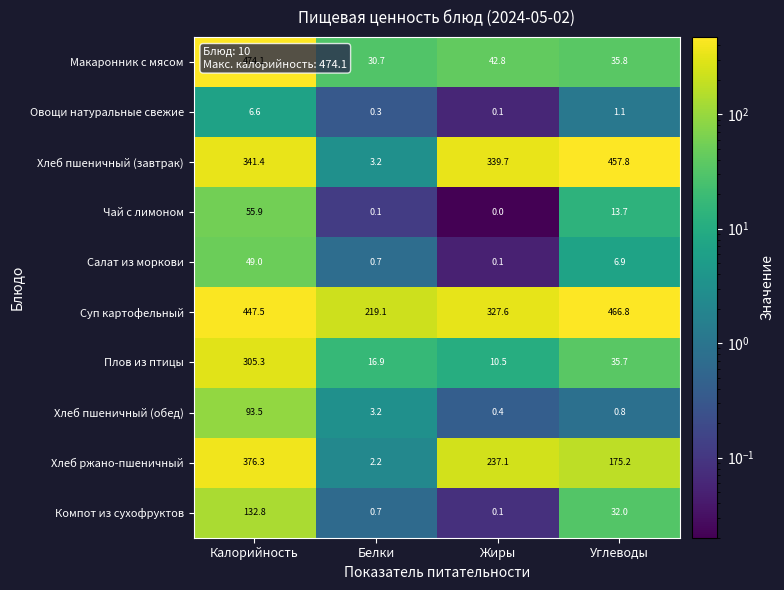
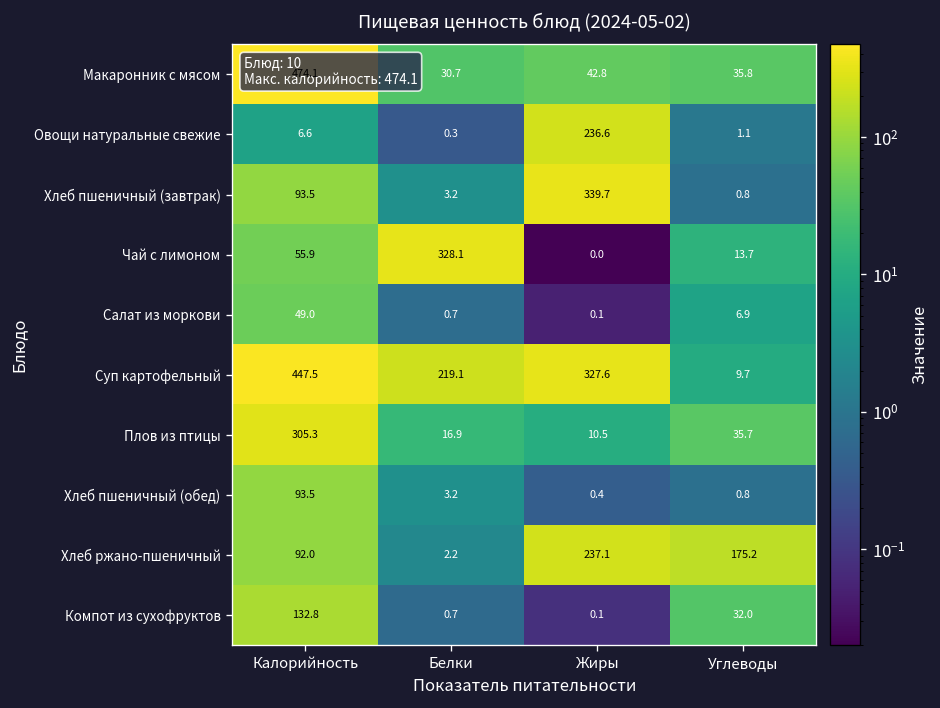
  {
    "Макаронник с мясом": {
      "Белки": 30.7,
      "Жиры": 42.8,
      "Углеводы": 35.8
    },
    "Овощи натуральные свежие": {
      "Калорийность": 6.6,
      "Белки": 0.3,
-     "Жиры": 0.1,
+     "Жиры": 236.6,
      "Углеводы": 1.1
    },
    "Хлеб пшеничный (завтрак)": {
-     "Калорийность": 341.4,
+     "Калорийность": 93.5,
      "Белки": 3.2,
      "Жиры": 339.7,
-     "Углеводы": 457.8
+     "Углеводы": 0.8
    },
    "Чай с лимоном": {
      "Калорийность": 55.9,
-     "Белки": 0.1,
+     "Белки": 328.1,
      "Жиры": 0.0,
      "Углеводы": 13.7
    },
    "Салат из моркови": {
      "Калорийность": 49.0,
      "Белки": 0.7,
      "Жиры": 0.1,
      "Углеводы": 6.9
    },
    "Суп картофельный": {
      "Калорийность": 447.5,
      "Белки": 219.1,
      "Жиры": 327.6,
-     "Углеводы": 466.8
+     "Углеводы": 9.7
    },
    "Плов из птицы": {
      "Калорийность": 305.3,
      "Белки": 16.9,
      "Жиры": 10.5,
      "Углеводы": 35.7
    },
    "Хлеб пшеничный (обед)": {
      "Калорийность": 93.5,
      "Белки": 3.2,
      "Жиры": 0.4,
      "Углеводы": 0.8
    },
    "Хлеб ржано-пшеничный": {
-     "Калорийность": 376.3,
+     "Калорийность": 92.0,
      "Белки": 2.2,
      "Жиры": 237.1,
      "Углеводы": 175.2
    },
    "Компот из сухофруктов": {
      "Калорийность": 132.8,
      "Белки": 0.7,
      "Жиры": 0.1,
      "Углеводы": 32.0
    }
  }
